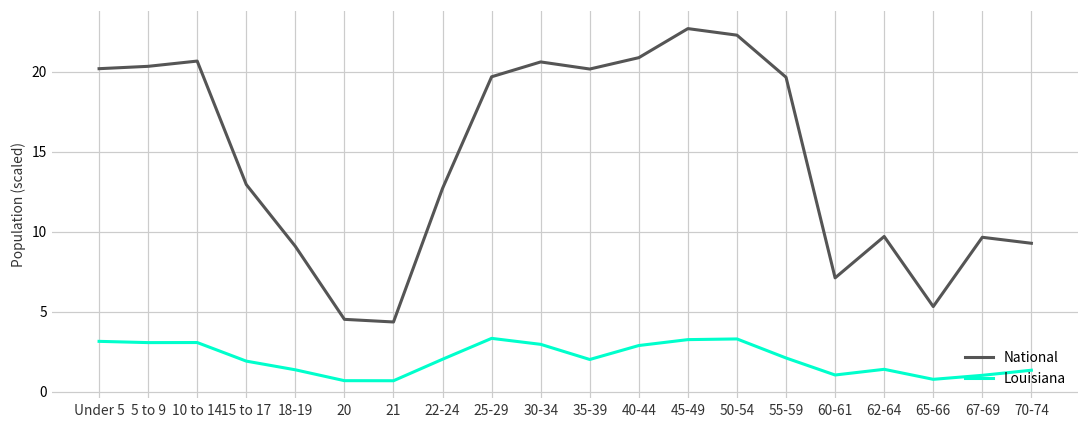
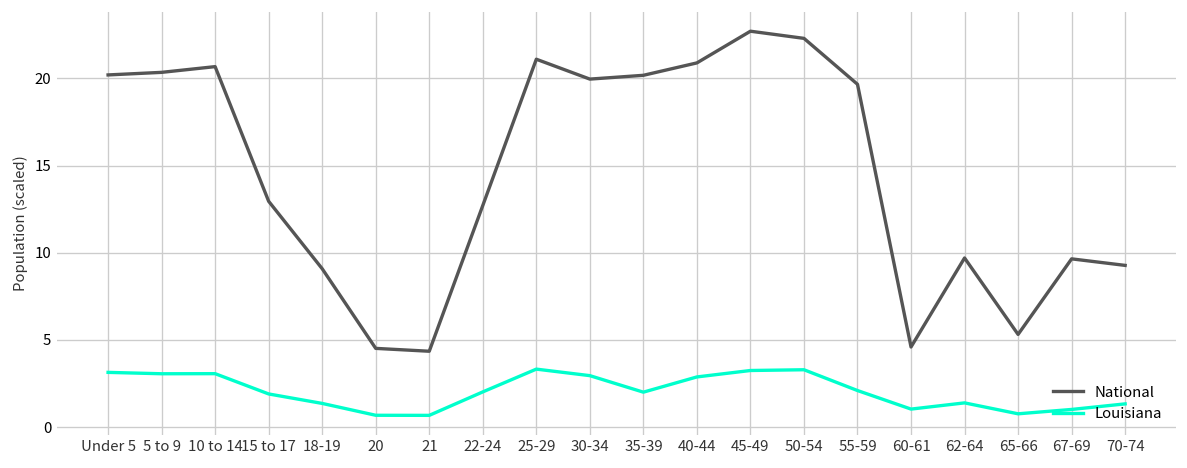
  {
    "National": {
      "Under 5": 20.2,
      "5 to 9": 20.3,
      "10 to 14": 20.7,
      "15 to 17": 13.0,
      "18-19": 9.1,
      "20": 4.5,
      "21": 4.4,
      "22-24": 12.7,
-     "25-29": 19.7,
-     "30-34": 20.6,
+     "25-29": 21.1,
+     "30-34": 20.0,
      "35-39": 20.2,
      "40-44": 20.9,
      "45-49": 22.7,
      "50-54": 22.3,
      "55-59": 19.7,
-     "60-61": 7.1,
+     "60-61": 4.6,
      "62-64": 9.7,
      "65-66": 5.3,
      "67-69": 9.7,
      "70-74": 9.3
    },
    "Louisiana": {
      "Under 5": 3.1,
      "5 to 9": 3.1,
      "10 to 14": 3.1,
      "15 to 17": 1.9,
      "18-19": 1.4,
      "20": 0.7,
      "21": 0.7,
      "22-24": 2.0,
      "25-29": 3.3,
      "30-34": 3.0,
      "35-39": 2.0,
      "40-44": 2.9,
      "45-49": 3.3,
      "50-54": 3.3,
      "55-59": 2.1,
      "60-61": 1.0,
      "62-64": 1.4,
      "65-66": 0.8,
      "67-69": 1.0,
      "70-74": 1.3
    }
  }
